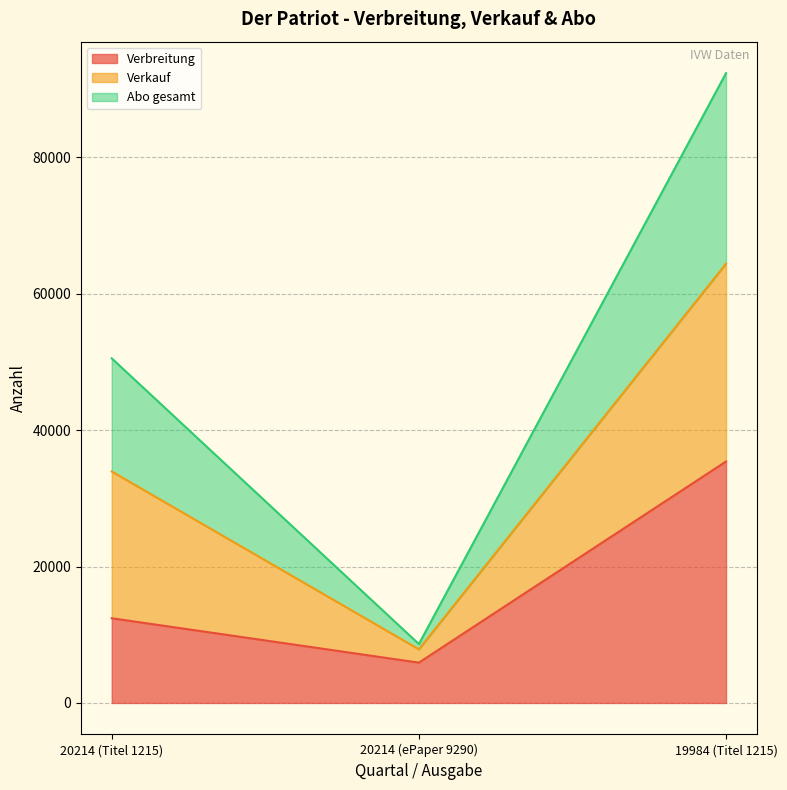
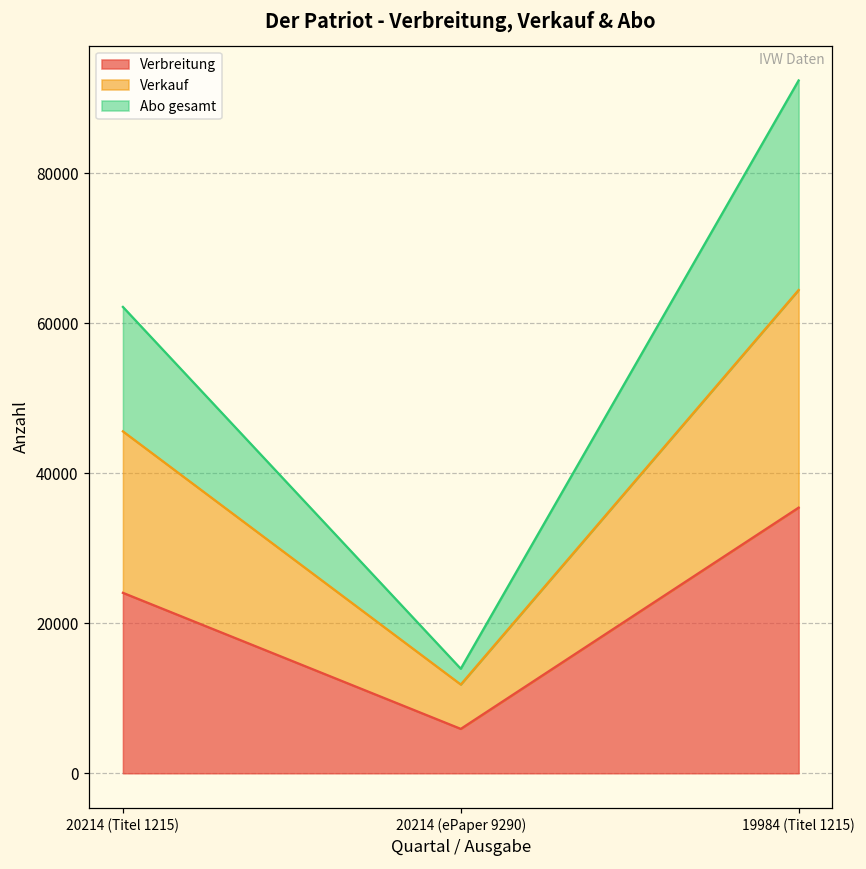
  {
    "Verbreitung": {
-     "20214 (Titel 1215)": 12000,
+     "20214 (Titel 1215)": 24000,
      "20214 (ePaper 9290)": 6000,
      "19984 (Titel 1215)": 35000
    },
    "Verkauf": {
      "20214 (Titel 1215)": 22000,
-     "20214 (ePaper 9290)": 2000,
+     "20214 (ePaper 9290)": 6000,
      "19984 (Titel 1215)": 29000
    },
    "Abo gesamt": {
      "20214 (Titel 1215)": 17000,
-     "20214 (ePaper 9290)": 1000,
+     "20214 (ePaper 9290)": 2000,
      "19984 (Titel 1215)": 28000
    }
  }
